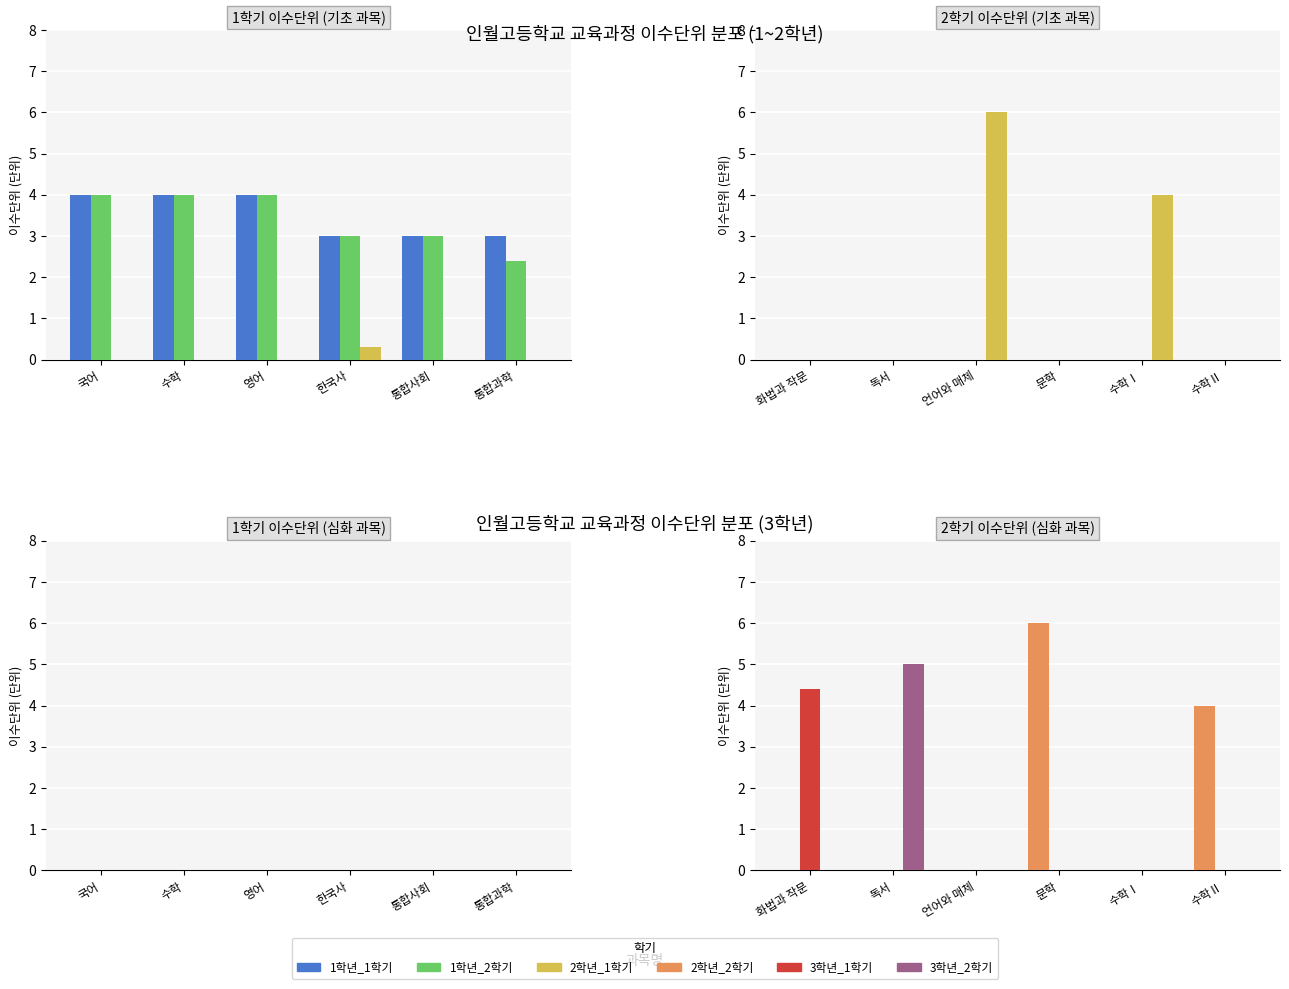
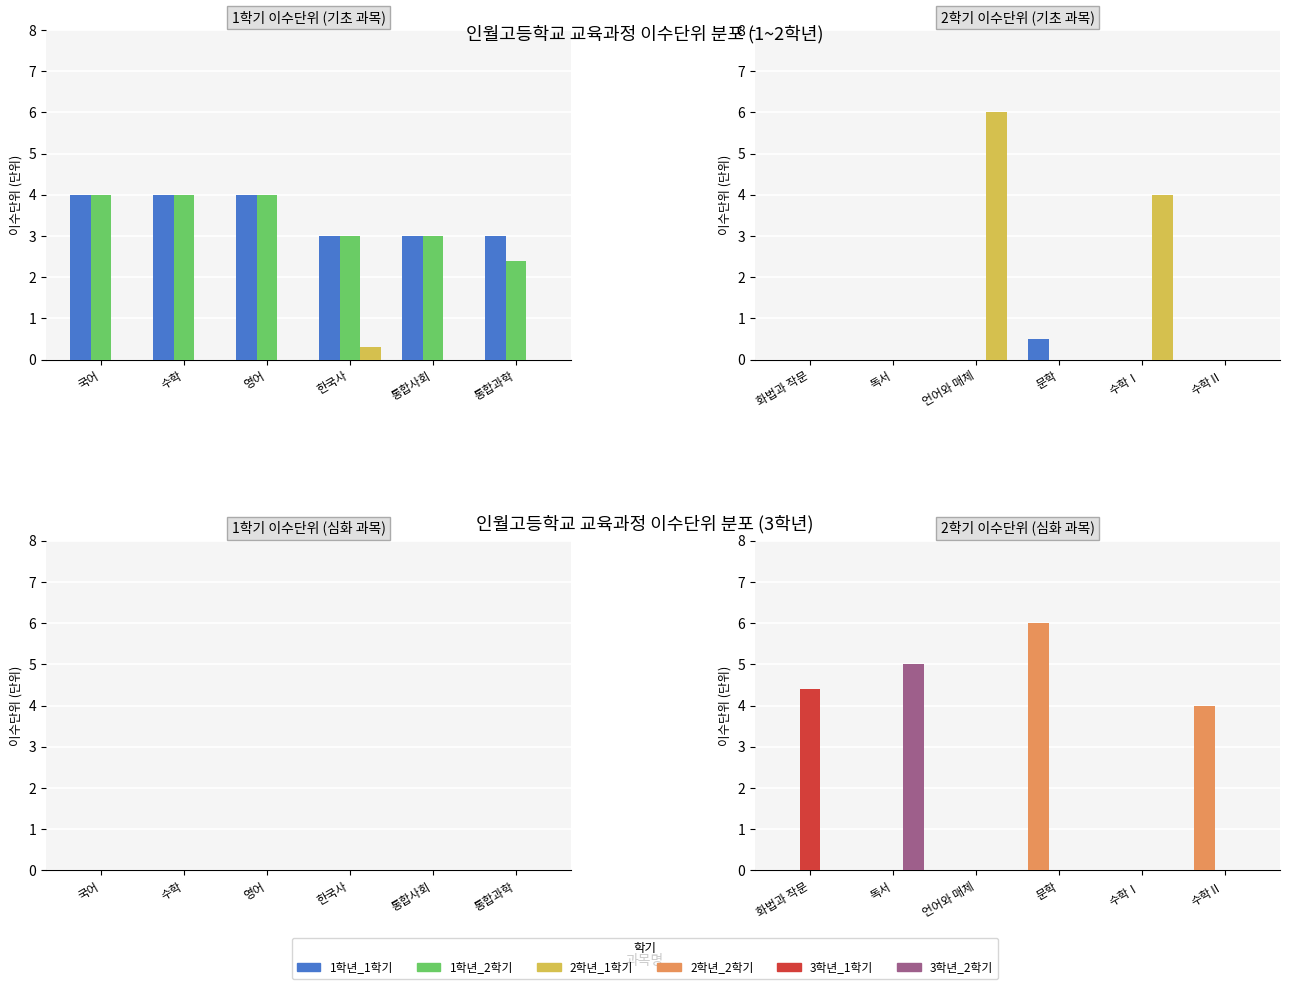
  {
    "1학기 이수단위 (기초 과목)": {
      "1학년_1학기": {
        "국어": 4.0,
        "수학": 4.0,
        "영어": 4.0,
        "한국사": 3.0,
        "통합사회": 3.0,
        "통합과학": 3.0
      },
      "1학년_2학기": {
        "국어": 4.0,
        "수학": 4.0,
        "영어": 4.0,
        "한국사": 3.0,
        "통합사회": 3.0,
        "통합과학": 2.4
      },
      "2학년_1학기": {
        "국어": 0.0,
        "수학": 0.0,
        "영어": 0.0,
        "한국사": 0.3,
        "통합사회": 0.0,
        "통합과학": 0.0
      }
    },
    "2학기 이수단위 (기초 과목)": {
      "1학년_1학기": {
        "화법과 작문": 0.0,
        "독서": 0.0,
        "언어와 매체": 0.0,
-       "문학": 0.0,
+       "문학": 0.5,
        "수학Ⅰ": 0.0,
        "수학Ⅱ": 0.0
      },
      "1학년_2학기": {
        "화법과 작문": 0.0,
        "독서": 0.0,
        "언어와 매체": 0.0,
        "문학": 0.0,
        "수학Ⅰ": 0.0,
        "수학Ⅱ": 0.0
      },
      "2학년_1학기": {
        "화법과 작문": 0.0,
        "독서": 0.0,
        "언어와 매체": 6.0,
        "문학": 0.0,
        "수학Ⅰ": 4.0,
        "수학Ⅱ": 0.0
      }
    },
    "1학기 이수단위 (심화 과목)": {
      "2학년_2학기": {
        "국어": 0.0,
        "수학": 0.0,
        "영어": 0.0,
        "한국사": 0.0,
        "통합사회": 0.0,
        "통합과학": 0.0
      },
      "3학년_1학기": {
        "국어": 0.0,
        "수학": 0.0,
        "영어": 0.0,
        "한국사": 0.0,
        "통합사회": 0.0,
        "통합과학": 0.0
      },
      "3학년_2학기": {
        "국어": 0.0,
        "수학": 0.0,
        "영어": 0.0,
        "한국사": 0.0,
        "통합사회": 0.0,
        "통합과학": 0.0
      }
    },
    "2학기 이수단위 (심화 과목)": {
      "2학년_2학기": {
        "화법과 작문": 0.0,
        "독서": 0.0,
        "언어와 매체": 0.0,
        "문학": 6.0,
        "수학Ⅰ": 0.0,
        "수학Ⅱ": 4.0
      },
      "3학년_1학기": {
        "화법과 작문": 4.4,
        "독서": 0.0,
        "언어와 매체": 0.0,
        "문학": 0.0,
        "수학Ⅰ": 0.0,
        "수학Ⅱ": 0.0
      },
      "3학년_2학기": {
        "화법과 작문": 0.0,
        "독서": 5.0,
        "언어와 매체": 0.0,
        "문학": 0.0,
        "수학Ⅰ": 0.0,
        "수학Ⅱ": 0.0
      }
    }
  }
